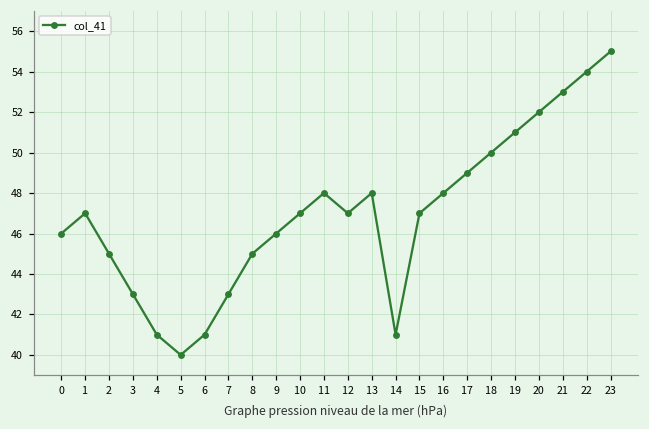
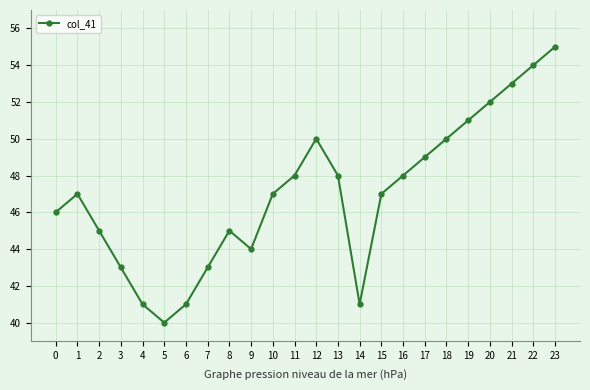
  {
    "0": 46,
    "1": 47,
    "2": 45,
    "3": 43,
    "4": 41,
    "5": 40,
    "6": 41,
    "7": 43,
    "8": 45,
-   "9": 46,
+   "9": 44,
    "10": 47,
    "11": 48,
-   "12": 47,
+   "12": 50,
    "13": 48,
    "14": 41,
    "15": 47,
    "16": 48,
    "17": 49,
    "18": 50,
    "19": 51,
    "20": 52,
    "21": 53,
    "22": 54,
    "23": 55
  }
